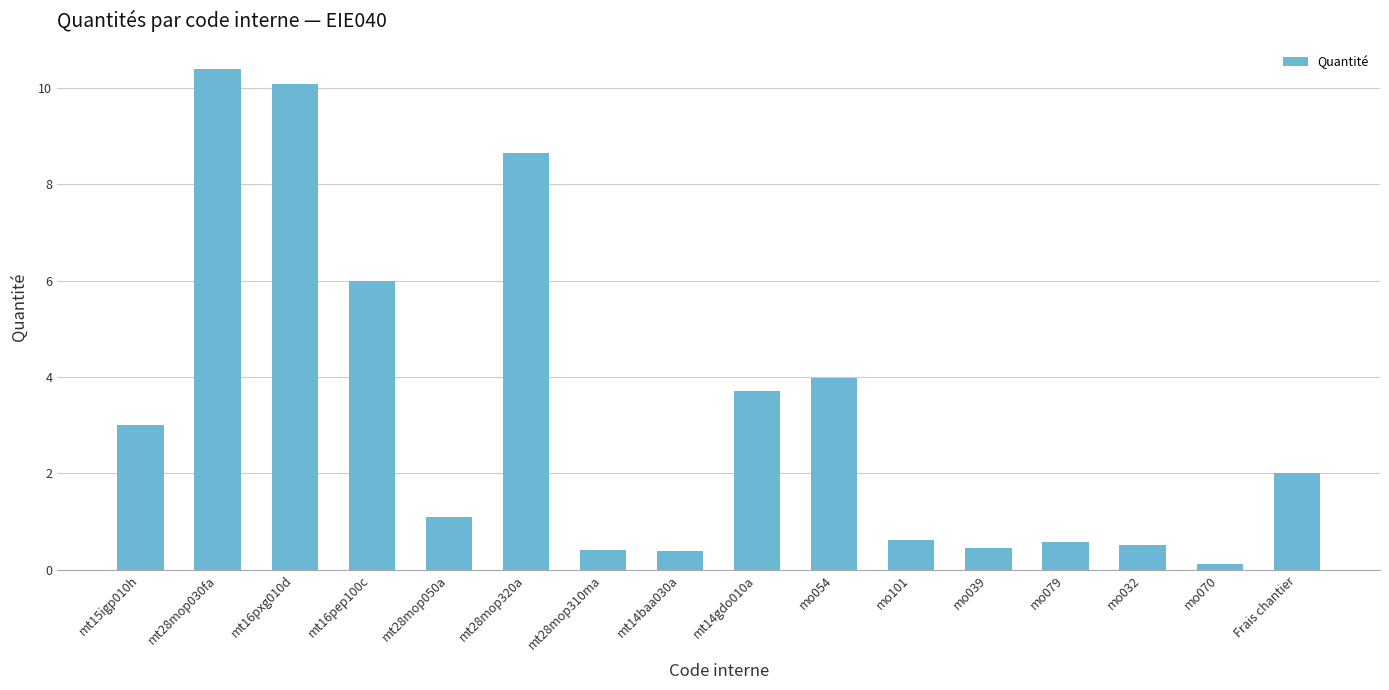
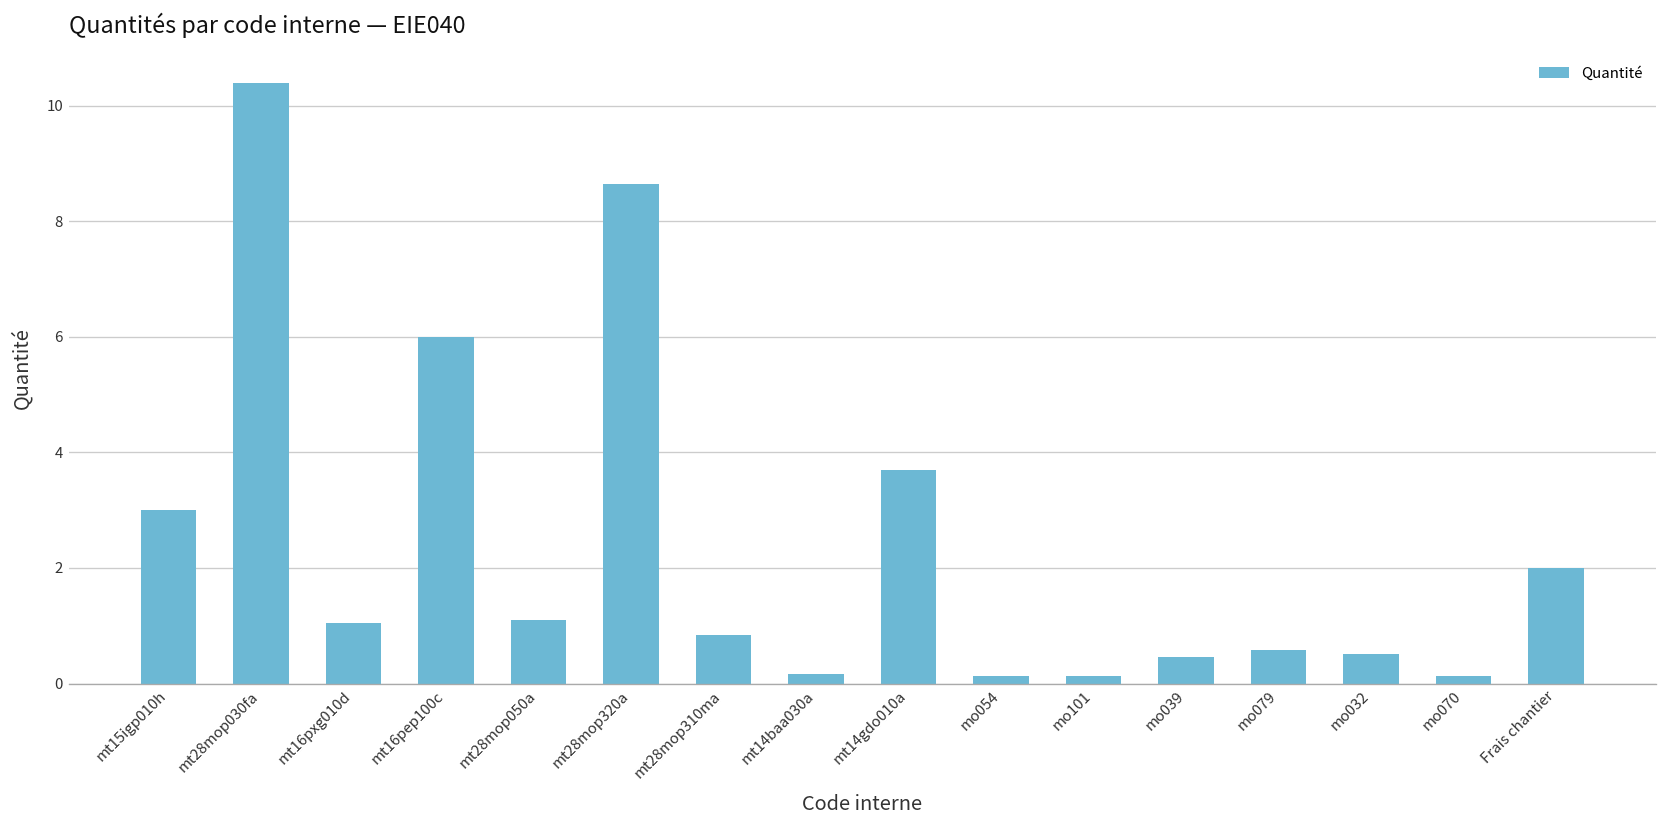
  {
    "mt15igp010h": 3.0,
    "mt28mop030fa": 10.4,
-   "mt16pxg010d": 10.1,
+   "mt16pxg010d": 1.1,
    "mt16pep100c": 6.0,
    "mt28mop050a": 1.1,
    "mt28mop320a": 8.6,
-   "mt28mop310ma": 0.4,
-   "mt14baa030a": 0.4,
+   "mt28mop310ma": 0.8,
+   "mt14baa030a": 0.2,
    "mt14gdo010a": 3.7,
-   "mo054": 4.0,
-   "mo101": 0.6,
+   "mo054": 0.1,
+   "mo101": 0.1,
    "mo039": 0.5,
    "mo079": 0.6,
    "mo032": 0.5,
    "mo070": 0.1,
    "Frais chantier": 2.0
  }
